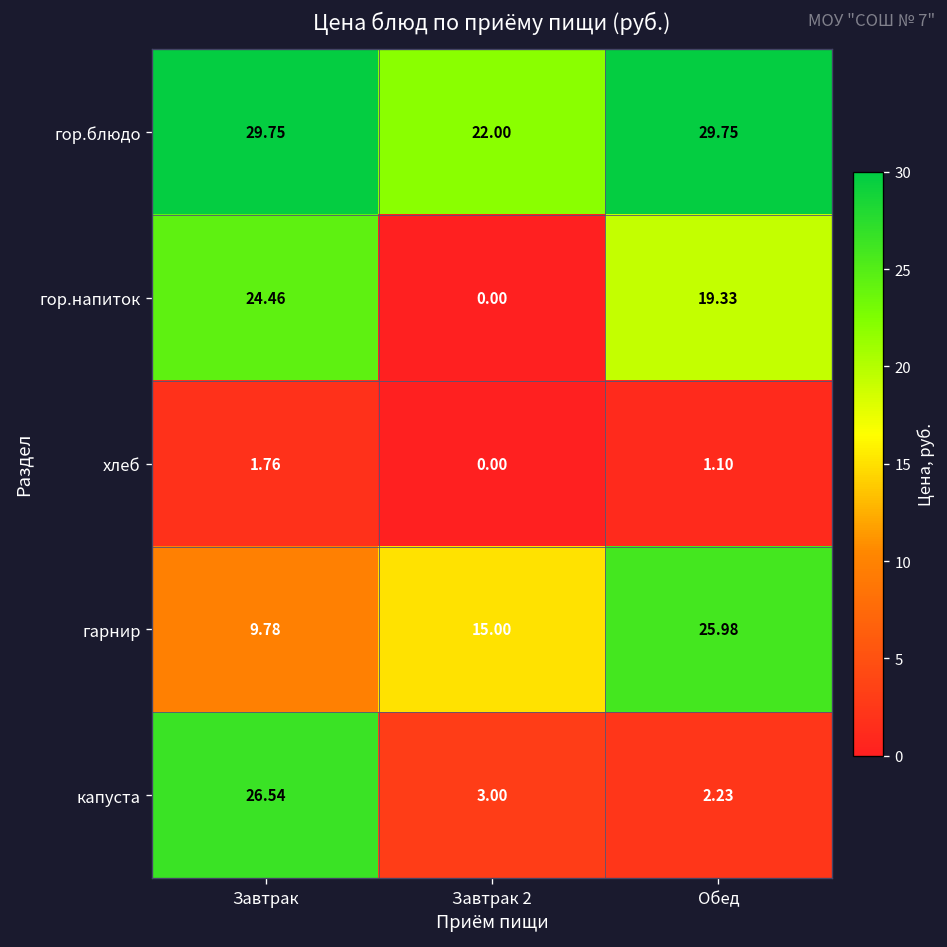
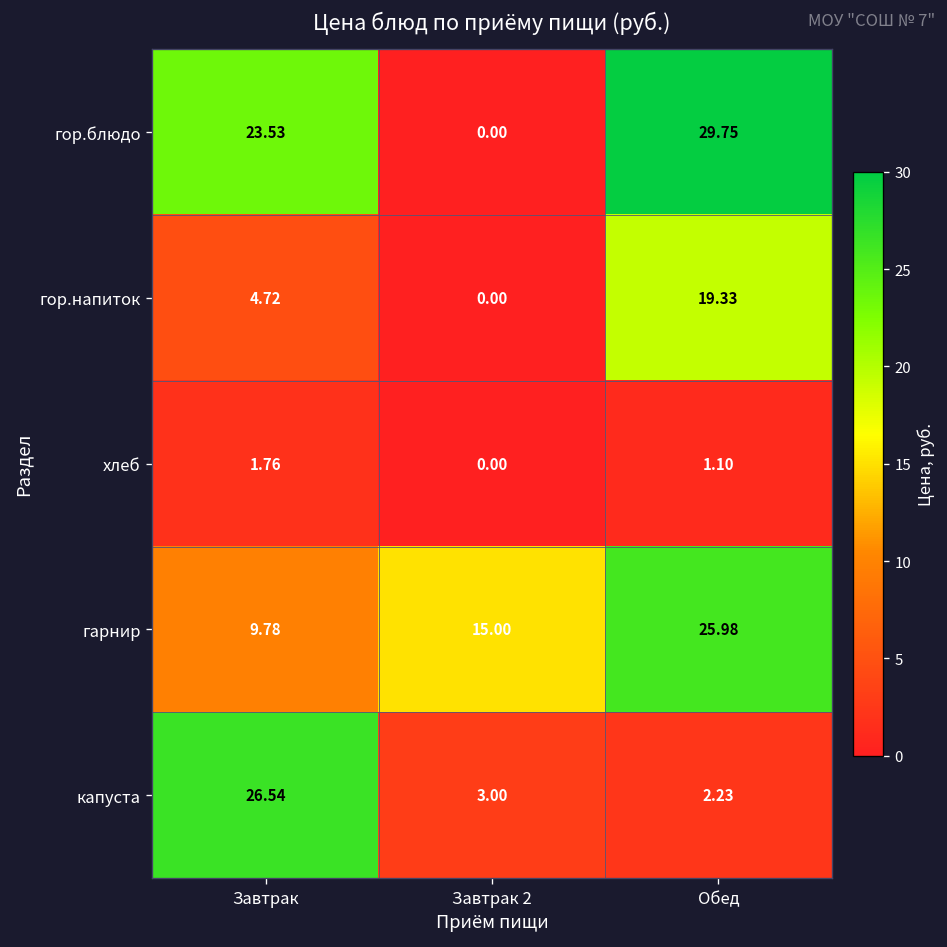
  {
    "гор.блюдо": {
-     "Завтрак": 29.75,
-     "Завтрак 2": 22.00,
+     "Завтрак": 23.53,
+     "Завтрак 2": 0.00,
      "Обед": 29.75
    },
    "гор.напиток": {
-     "Завтрак": 24.46,
+     "Завтрак": 4.72,
      "Завтрак 2": 0.00,
      "Обед": 19.33
    },
    "хлеб": {
      "Завтрак": 1.76,
      "Завтрак 2": 0.00,
      "Обед": 1.10
    },
    "гарнир": {
      "Завтрак": 9.78,
      "Завтрак 2": 15.00,
      "Обед": 25.98
    },
    "капуста": {
      "Завтрак": 26.54,
      "Завтрак 2": 3.00,
      "Обед": 2.23
    }
  }
